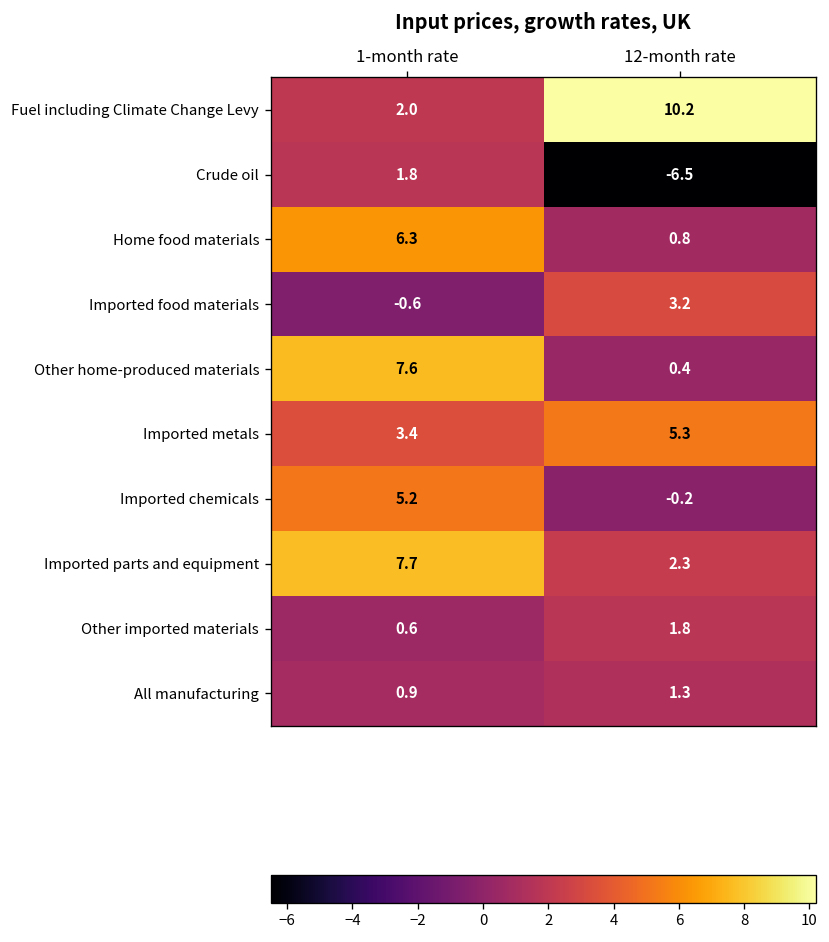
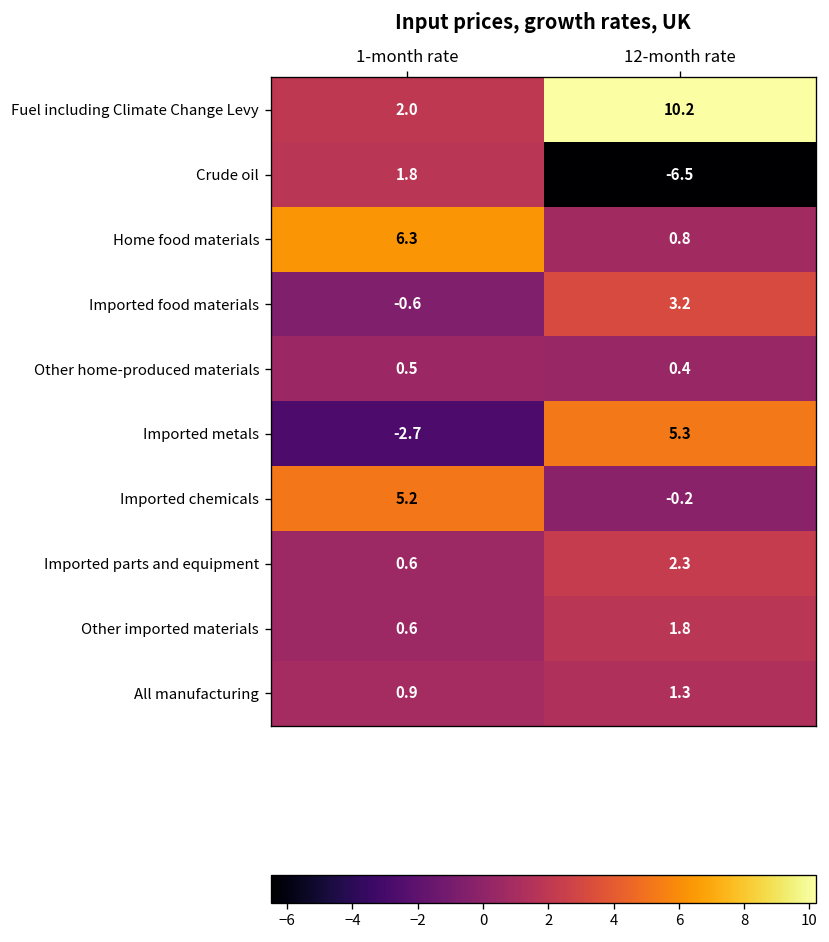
  {
    "Fuel including Climate Change Levy": {
      "1-month rate": 2.0,
      "12-month rate": 10.2
    },
    "Crude oil": {
      "1-month rate": 1.8,
      "12-month rate": -6.5
    },
    "Home food materials": {
      "1-month rate": 6.3,
      "12-month rate": 0.8
    },
    "Imported food materials": {
      "1-month rate": -0.6,
      "12-month rate": 3.2
    },
    "Other home-produced materials": {
-     "1-month rate": 7.6,
+     "1-month rate": 0.5,
      "12-month rate": 0.4
    },
    "Imported metals": {
-     "1-month rate": 3.4,
+     "1-month rate": -2.7,
      "12-month rate": 5.3
    },
    "Imported chemicals": {
      "1-month rate": 5.2,
      "12-month rate": -0.2
    },
    "Imported parts and equipment": {
-     "1-month rate": 7.7,
+     "1-month rate": 0.6,
      "12-month rate": 2.3
    },
    "Other imported materials": {
      "1-month rate": 0.6,
      "12-month rate": 1.8
    },
    "All manufacturing": {
      "1-month rate": 0.9,
      "12-month rate": 1.3
    }
  }
